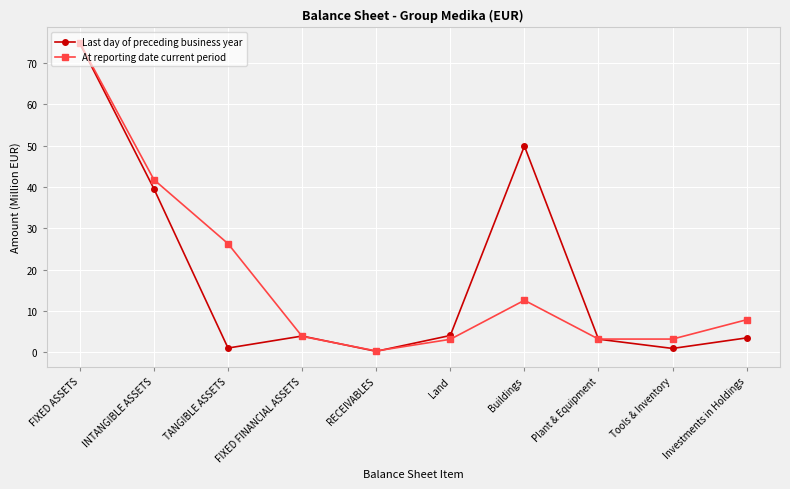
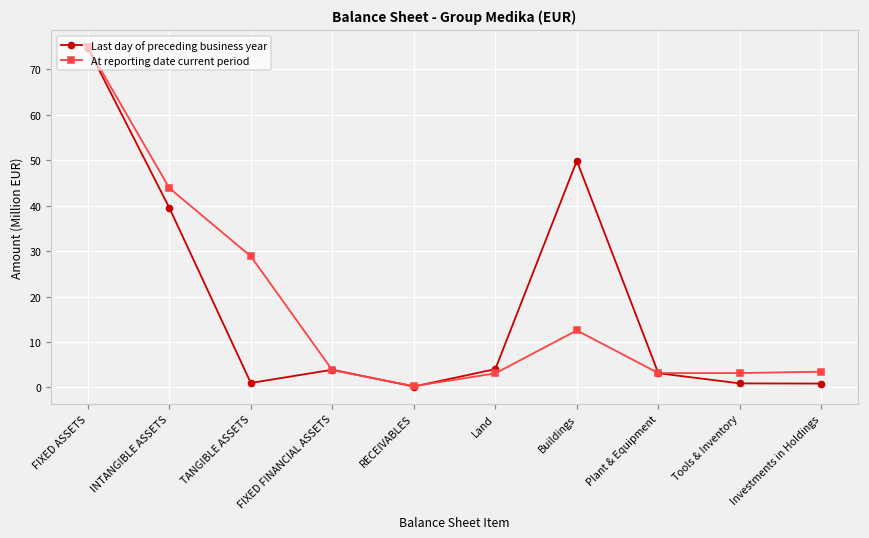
  {
    "Last day of preceding business year": {
      "INTANGIBLE ASSETS": 40,
      "TANGIBLE ASSETS": 1,
      "Land": 4,
      "Buildings": 50,
      "Tools & Inventory": 1,
-     "Investments in Holdings": 3
+     "Investments in Holdings": 1
    },
    "At reporting date current period": {
-     "INTANGIBLE ASSETS": 42,
-     "TANGIBLE ASSETS": 26,
+     "INTANGIBLE ASSETS": 44,
+     "TANGIBLE ASSETS": 29,
      "Land": 3,
      "Buildings": 13,
      "Tools & Inventory": 3,
-     "Investments in Holdings": 8
+     "Investments in Holdings": 3
    }
  }
